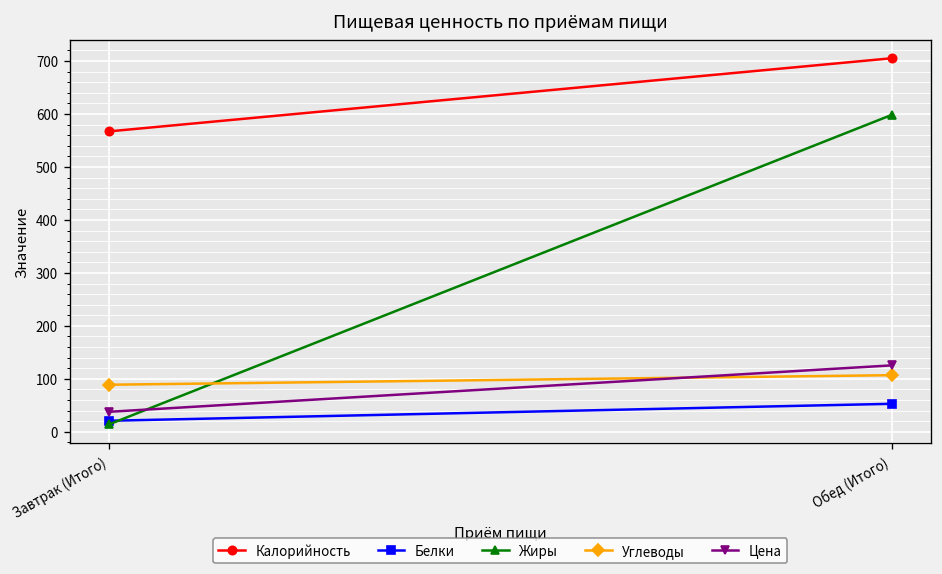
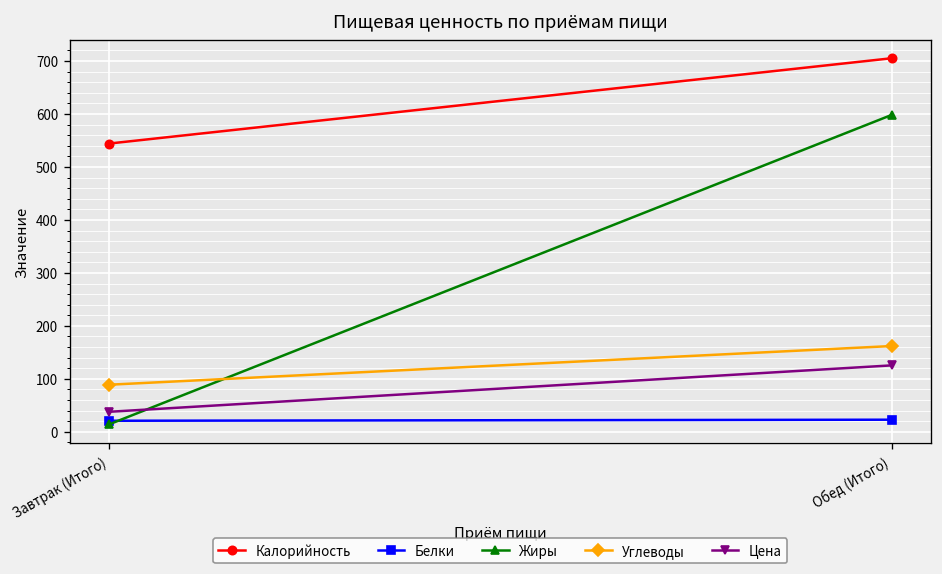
  {
    "Калорийность": {
-     "Завтрак (Итого)": 570,
+     "Завтрак (Итого)": 540,
      "Обед (Итого)": 710
    },
    "Белки": {
      "Завтрак (Итого)": 20,
-     "Обед (Итого)": 50
+     "Обед (Итого)": 20
    },
    "Жиры": {
      "Завтрак (Итого)": 10,
      "Обед (Итого)": 600
    },
    "Углеводы": {
      "Завтрак (Итого)": 90,
-     "Обед (Итого)": 110
+     "Обед (Итого)": 160
    },
    "Цена": {
      "Завтрак (Итого)": 40,
      "Обед (Итого)": 130
    }
  }
